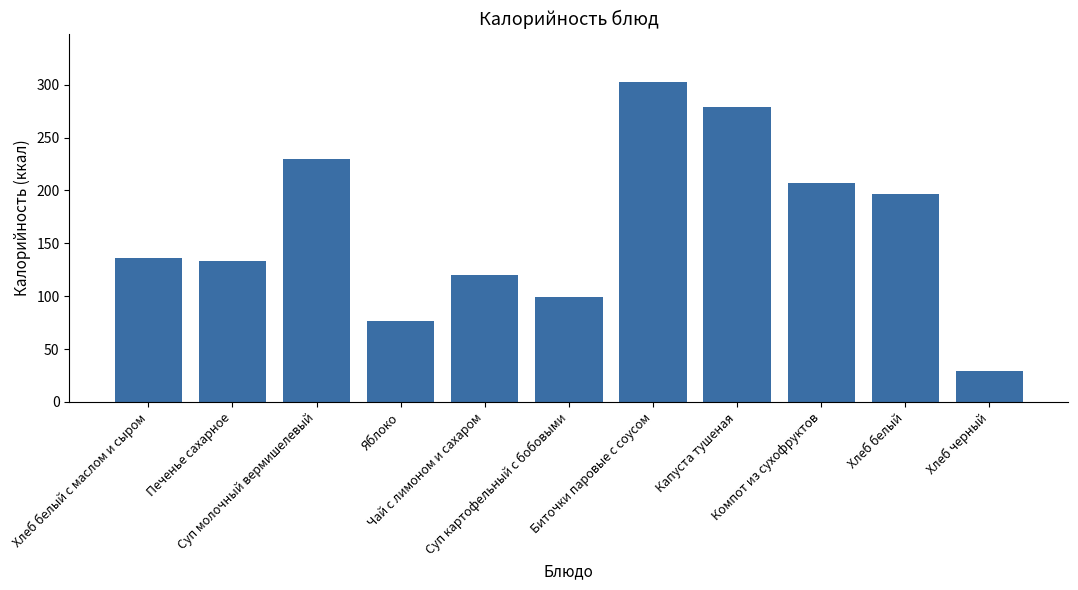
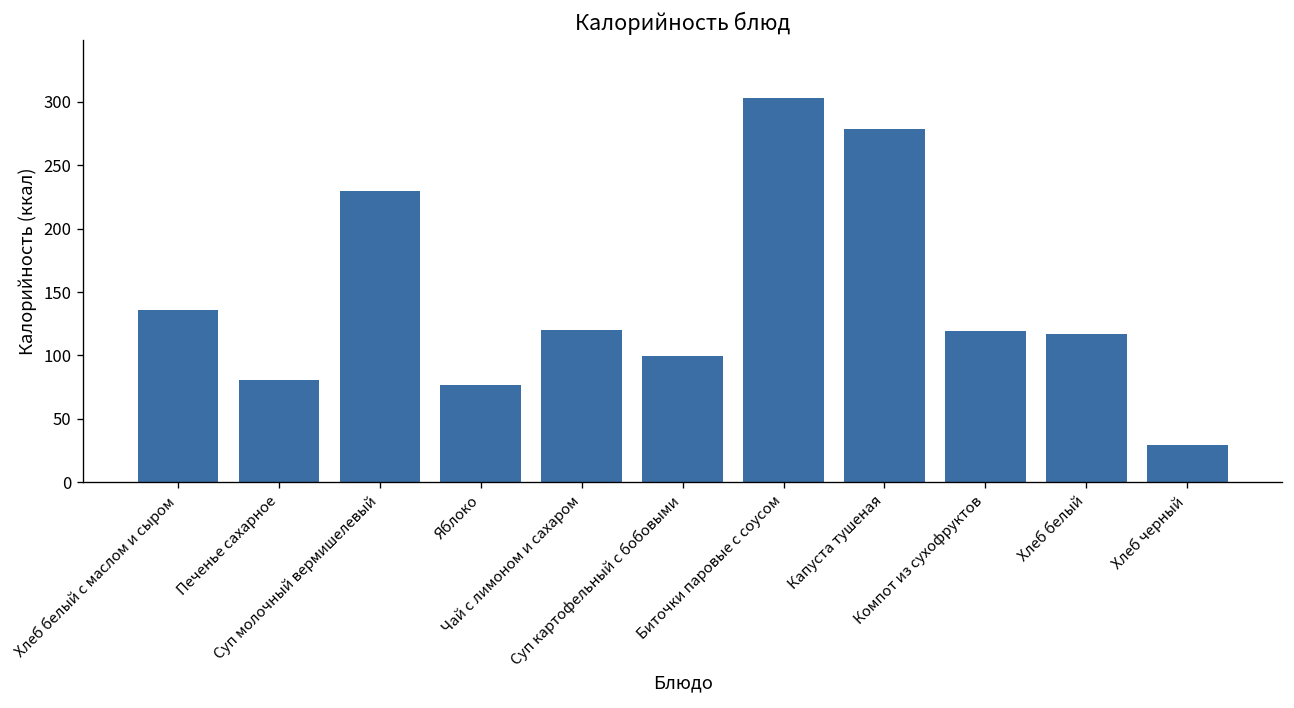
  {
    "Хлеб белый с маслом и сыром": 136,
-   "Печенье сахарное": 133,
+   "Печенье сахарное": 81,
    "Суп молочный вермишелевый": 230,
    "Яблоко": 77,
    "Чай с лимоном и сахаром": 120,
    "Суп картофельный с бобовыми": 100,
    "Биточки паровые с соусом": 303,
    "Капуста тушеная": 279,
-   "Компот из сухофруктов": 207,
-   "Хлеб белый": 197,
+   "Компот из сухофруктов": 120,
+   "Хлеб белый": 117,
    "Хлеб черный": 29
  }
